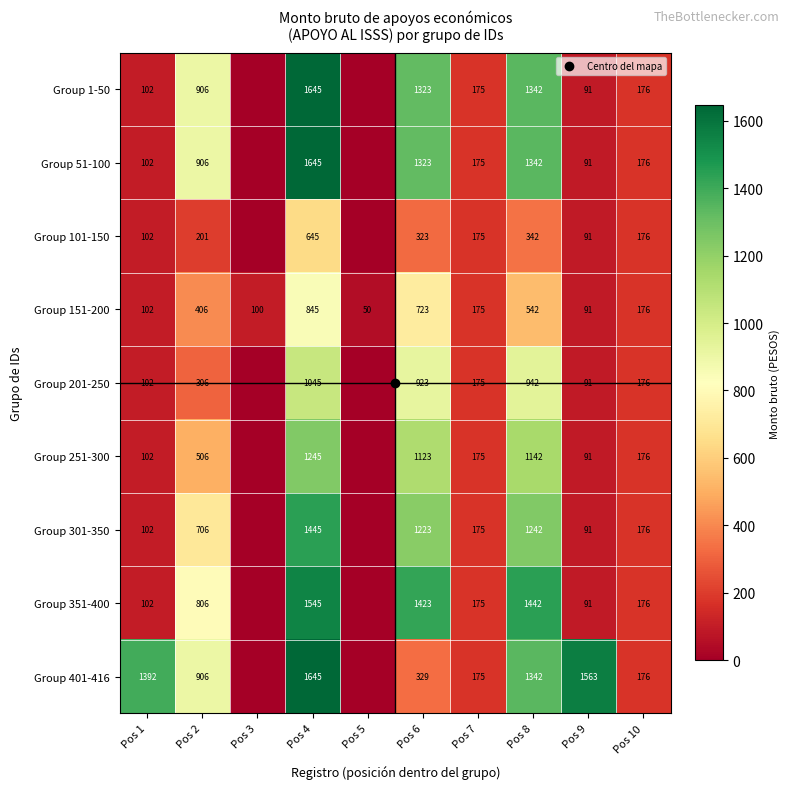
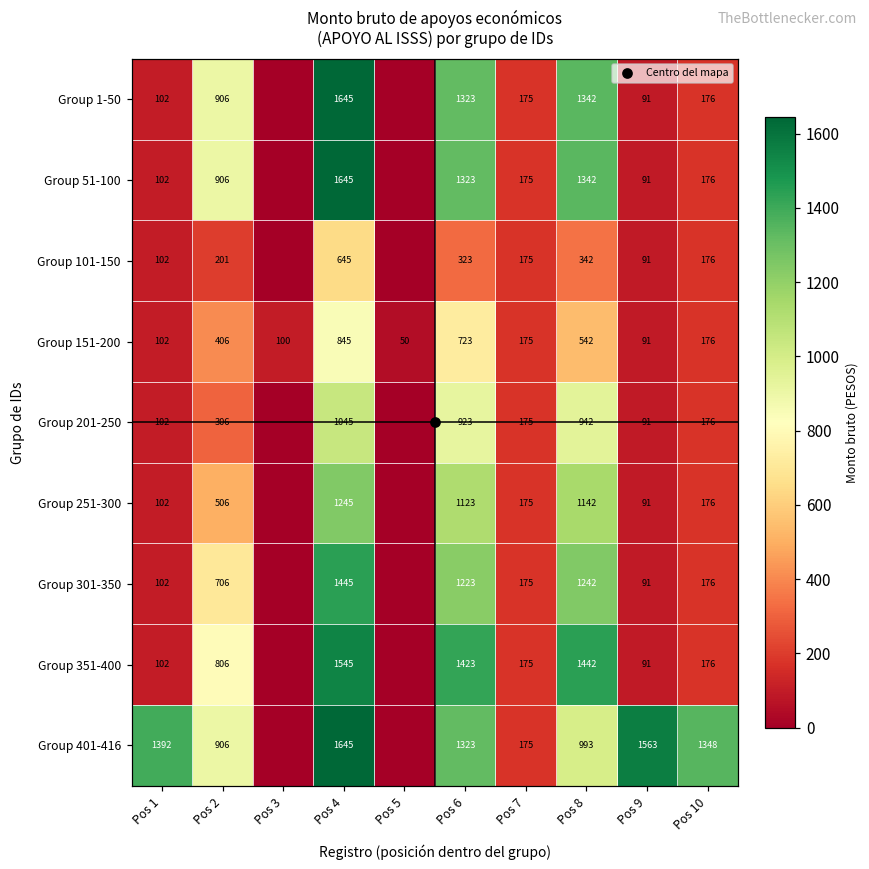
  {
    "Group 1-50": {
      "Pos 1": 102,
      "Pos 2": 906,
      "Pos 4": 1645,
      "Pos 6": 1323,
      "Pos 7": 175,
      "Pos 8": 1342,
      "Pos 9": 91,
      "Pos 10": 176
    },
    "Group 51-100": {
      "Pos 1": 102,
      "Pos 2": 906,
      "Pos 4": 1645,
      "Pos 6": 1323,
      "Pos 7": 175,
      "Pos 8": 1342,
      "Pos 9": 91,
      "Pos 10": 176
    },
    "Group 101-150": {
      "Pos 1": 102,
      "Pos 2": 201,
      "Pos 4": 645,
      "Pos 6": 323,
      "Pos 7": 175,
      "Pos 8": 342,
      "Pos 9": 91,
      "Pos 10": 176
    },
    "Group 151-200": {
      "Pos 1": 102,
      "Pos 2": 406,
      "Pos 3": 100,
      "Pos 4": 845,
      "Pos 5": 50,
      "Pos 6": 723,
      "Pos 7": 175,
      "Pos 8": 542,
      "Pos 9": 91,
      "Pos 10": 176
    },
    "Group 201-250": {
      "Pos 1": 102,
      "Pos 2": 306,
      "Pos 4": 1045,
      "Pos 6": 923,
      "Pos 7": 175,
      "Pos 8": 942,
      "Pos 9": 91,
      "Pos 10": 176
    },
    "Group 251-300": {
      "Pos 1": 102,
      "Pos 2": 506,
      "Pos 4": 1245,
      "Pos 6": 1123,
      "Pos 7": 175,
      "Pos 8": 1142,
      "Pos 9": 91,
      "Pos 10": 176
    },
    "Group 301-350": {
      "Pos 1": 102,
      "Pos 2": 706,
      "Pos 4": 1445,
      "Pos 6": 1223,
      "Pos 7": 175,
      "Pos 8": 1242,
      "Pos 9": 91,
      "Pos 10": 176
    },
    "Group 351-400": {
      "Pos 1": 102,
      "Pos 2": 806,
      "Pos 4": 1545,
      "Pos 6": 1423,
      "Pos 7": 175,
      "Pos 8": 1442,
      "Pos 9": 91,
      "Pos 10": 176
    },
    "Group 401-416": {
      "Pos 1": 1392,
      "Pos 2": 906,
      "Pos 4": 1645,
-     "Pos 6": 329,
+     "Pos 6": 1323,
      "Pos 7": 175,
-     "Pos 8": 1342,
+     "Pos 8": 993,
      "Pos 9": 1563,
-     "Pos 10": 176
+     "Pos 10": 1348
    }
  }
